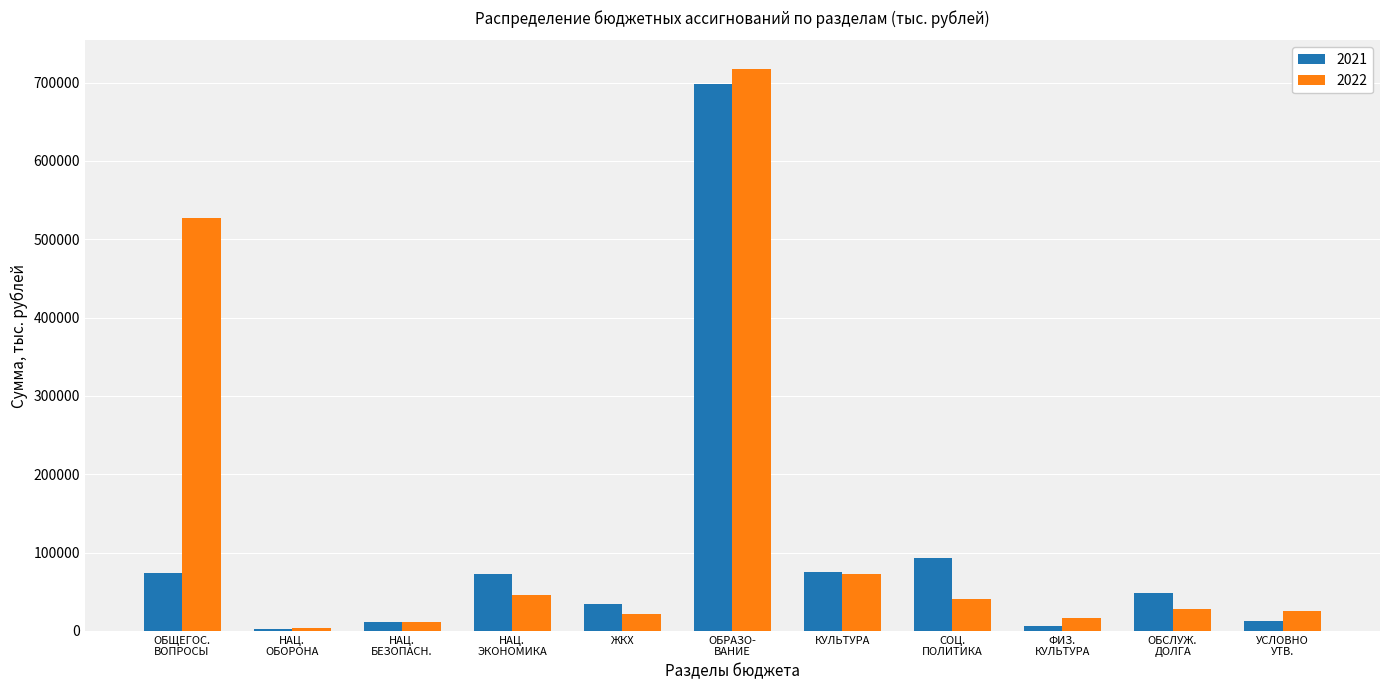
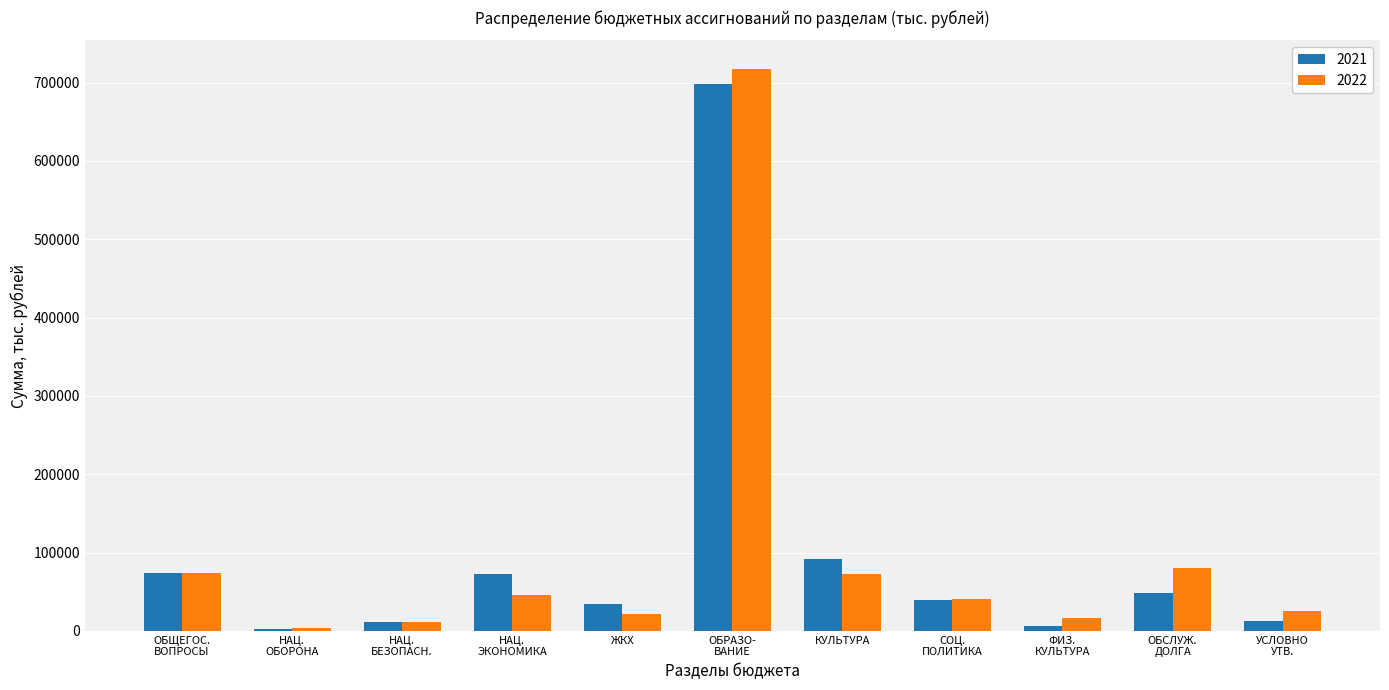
  {
    "2021": {
      "ОБЩЕГОС. ВОПРОСЫ": 70000,
      "НАЦ. БЕЗОПАСН.": 10000,
      "НАЦ. ЭКОНОМИКА": 70000,
      "ЖКХ": 30000,
      "ОБРАЗО- ВАНИЕ": 700000,
-     "КУЛЬТУРА": 80000,
-     "СОЦ. ПОЛИТИКА": 90000,
+     "КУЛЬТУРА": 90000,
+     "СОЦ. ПОЛИТИКА": 40000,
      "ФИЗ. КУЛЬТУРА": 10000,
      "ОБСЛУЖ. ДОЛГА": 50000,
      "УСЛОВНО УТВ.": 10000
    },
    "2022": {
-     "ОБЩЕГОС. ВОПРОСЫ": 530000,
+     "ОБЩЕГОС. ВОПРОСЫ": 70000,
      "НАЦ. БЕЗОПАСН.": 10000,
      "НАЦ. ЭКОНОМИКА": 50000,
      "ЖКХ": 20000,
      "ОБРАЗО- ВАНИЕ": 720000,
      "КУЛЬТУРА": 70000,
      "СОЦ. ПОЛИТИКА": 40000,
      "ФИЗ. КУЛЬТУРА": 20000,
-     "ОБСЛУЖ. ДОЛГА": 30000,
+     "ОБСЛУЖ. ДОЛГА": 80000,
      "УСЛОВНО УТВ.": 30000
    }
  }
